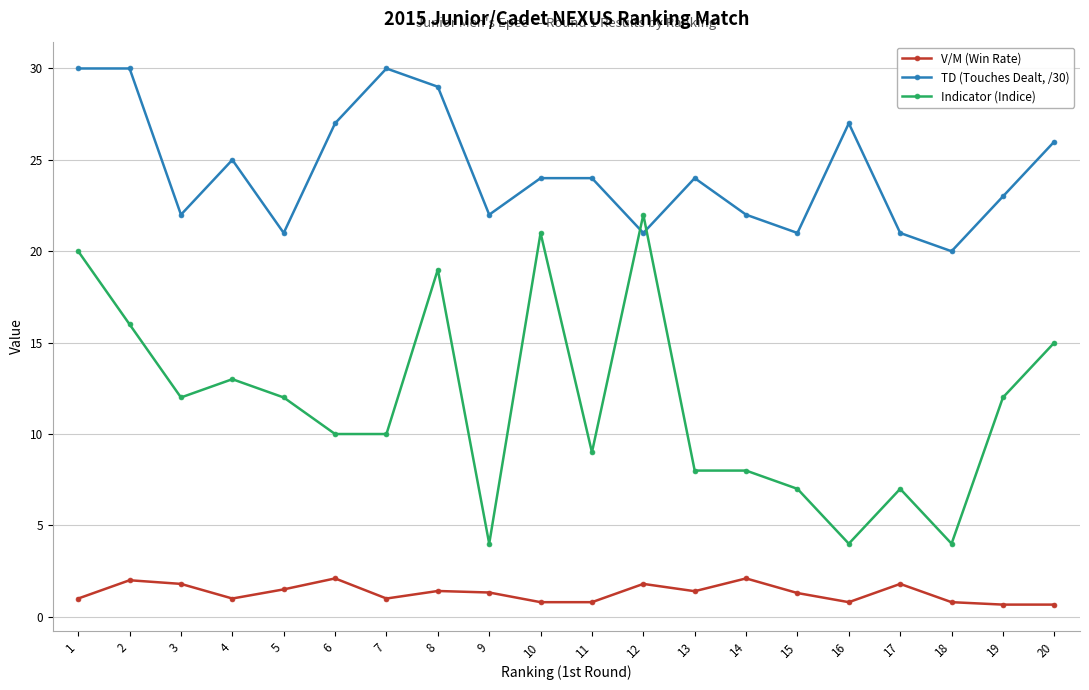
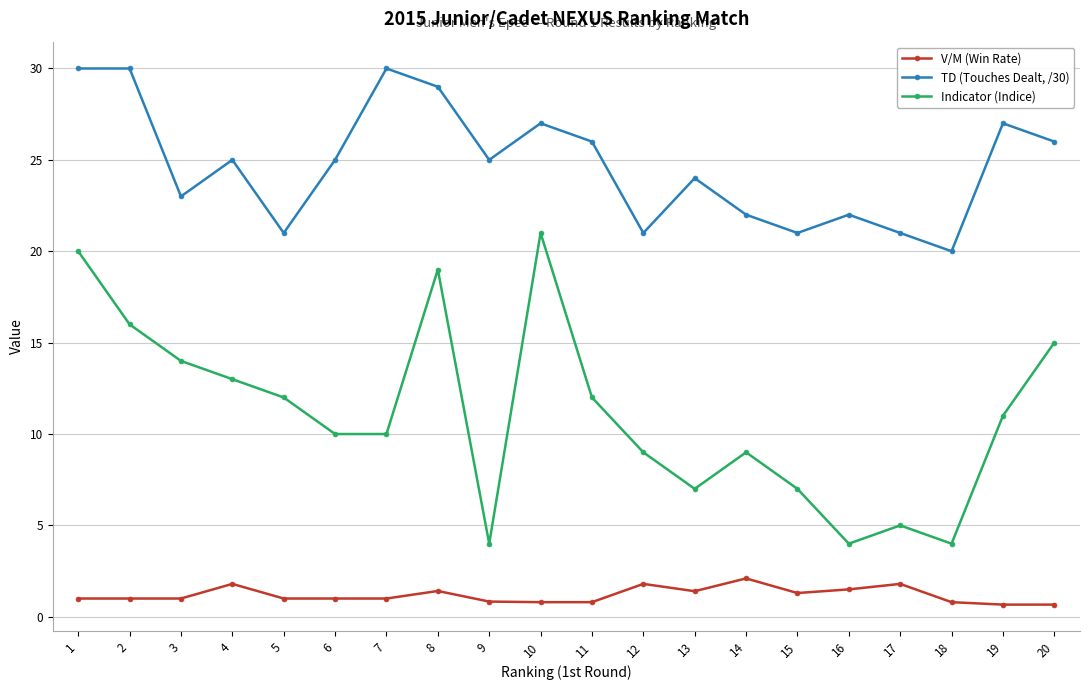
  {
    "V/M (Win Rate)": {
      "1": 1.0,
-     "2": 2,
-     "3": 1.8,
-     "4": 1.0,
-     "5": 1.5,
-     "6": 2.1,
+     "2": 1,
+     "3": 1.0,
+     "4": 1.8,
+     "5": 1.0,
+     "6": 1.0,
      "7": 1.0,
      "8": 1.4,
-     "9": 1.3,
+     "9": 0.8,
      "10": 0.8,
      "11": 0.8,
      "12": 1.8,
      "13": 1.4,
      "14": 2.1,
      "15": 1.3,
-     "16": 0.8,
+     "16": 1.5,
      "17": 1.8,
      "18": 0.8,
      "19": 0.7,
      "20": 0.7
    },
    "TD (Touches Dealt, /30)": {
      "1": 30,
      "2": 30,
-     "3": 22,
+     "3": 23,
      "4": 25,
      "5": 21,
-     "6": 27,
+     "6": 25,
      "7": 30,
      "8": 29,
-     "9": 22,
-     "10": 24,
-     "11": 24,
+     "9": 25,
+     "10": 27,
+     "11": 26,
      "12": 21,
      "13": 24,
      "14": 22,
      "15": 21,
-     "16": 27,
+     "16": 22,
      "17": 21,
      "18": 20,
-     "19": 23,
+     "19": 27,
      "20": 26
    },
    "Indicator (Indice)": {
      "1": 20,
      "2": 16,
-     "3": 12,
+     "3": 14,
      "4": 13,
      "5": 12,
      "6": 10,
      "7": 10,
      "8": 19,
      "9": 4,
      "10": 21,
-     "11": 9,
-     "12": 22,
-     "13": 8,
-     "14": 8,
+     "11": 12,
+     "12": 9,
+     "13": 7,
+     "14": 9,
      "15": 7,
      "16": 4,
-     "17": 7,
+     "17": 5,
      "18": 4,
-     "19": 12,
+     "19": 11,
      "20": 15
    }
  }
